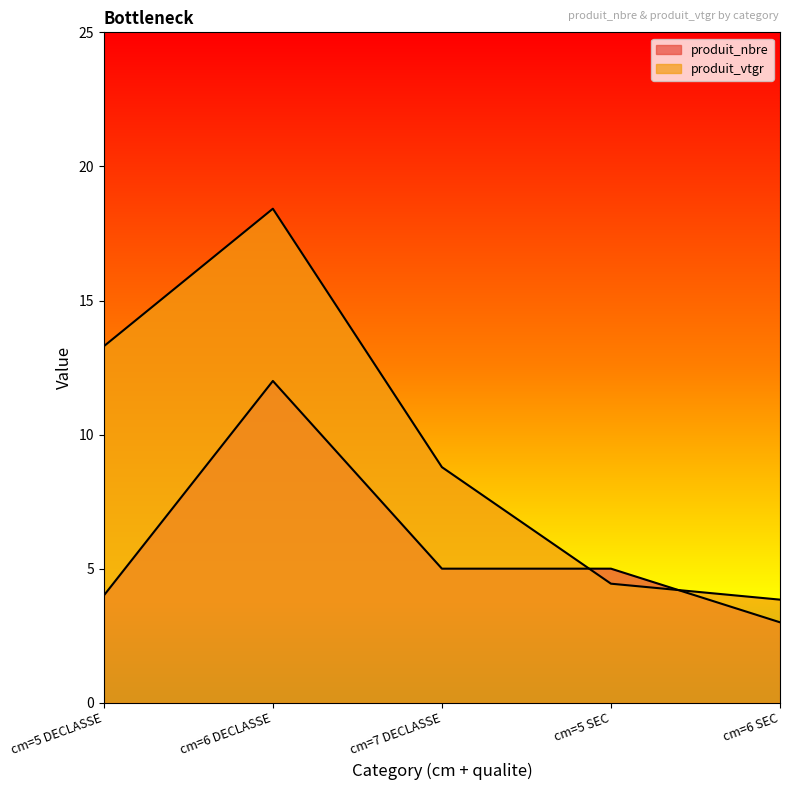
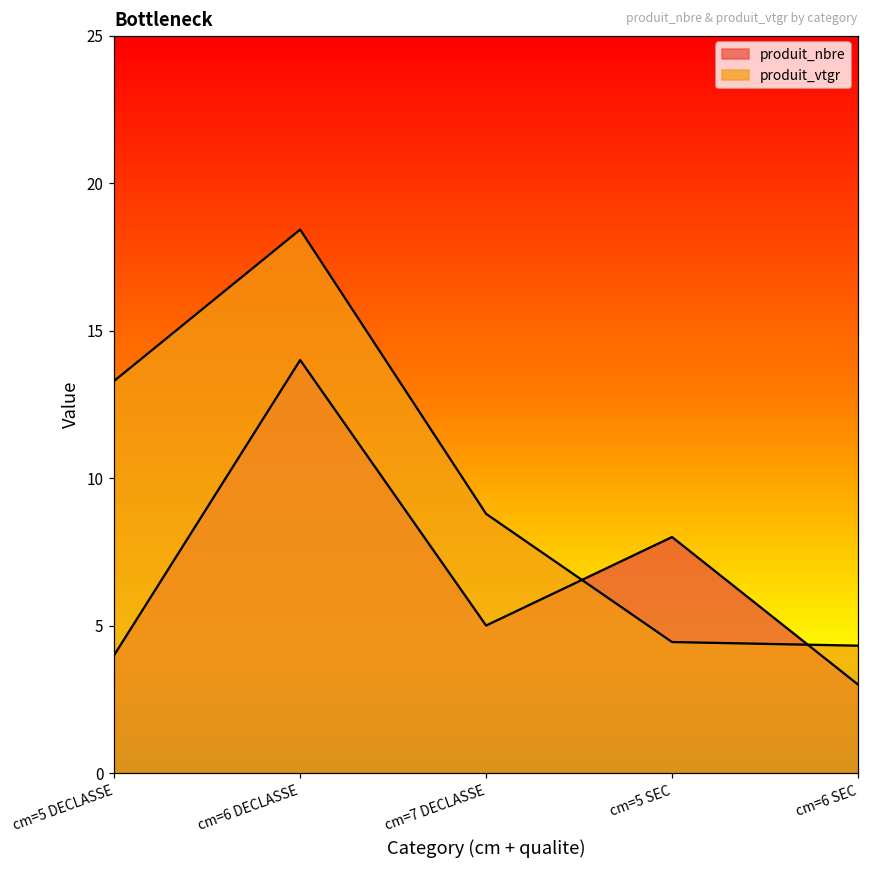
  {
    "produit_nbre": {
      "cm=5 DECLASSE": 4,
-     "cm=6 DECLASSE": 12,
+     "cm=6 DECLASSE": 14,
      "cm=7 DECLASSE": 5,
-     "cm=5 SEC": 5,
+     "cm=5 SEC": 8,
      "cm=6 SEC": 3
    },
    "produit_vtgr": {
      "cm=5 DECLASSE": 13.3,
      "cm=6 DECLASSE": 18.4,
      "cm=7 DECLASSE": 8.8,
      "cm=5 SEC": 4.4,
-     "cm=6 SEC": 3.8
+     "cm=6 SEC": 4.3
    }
  }
